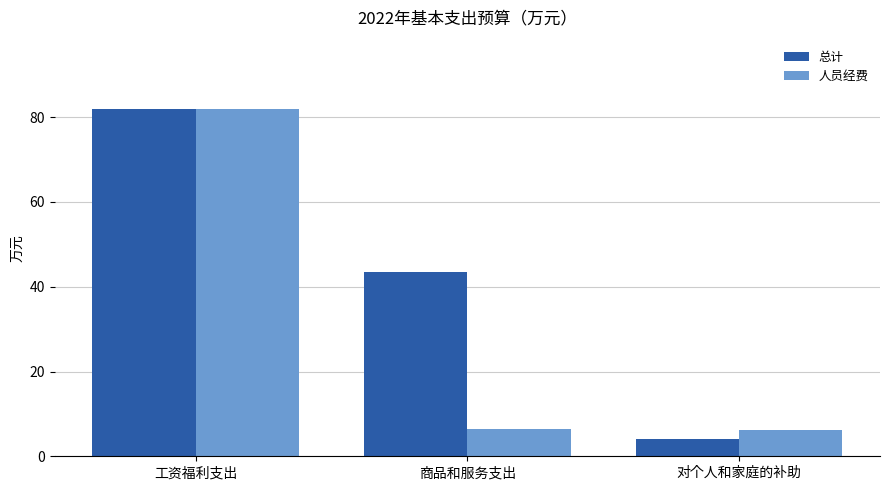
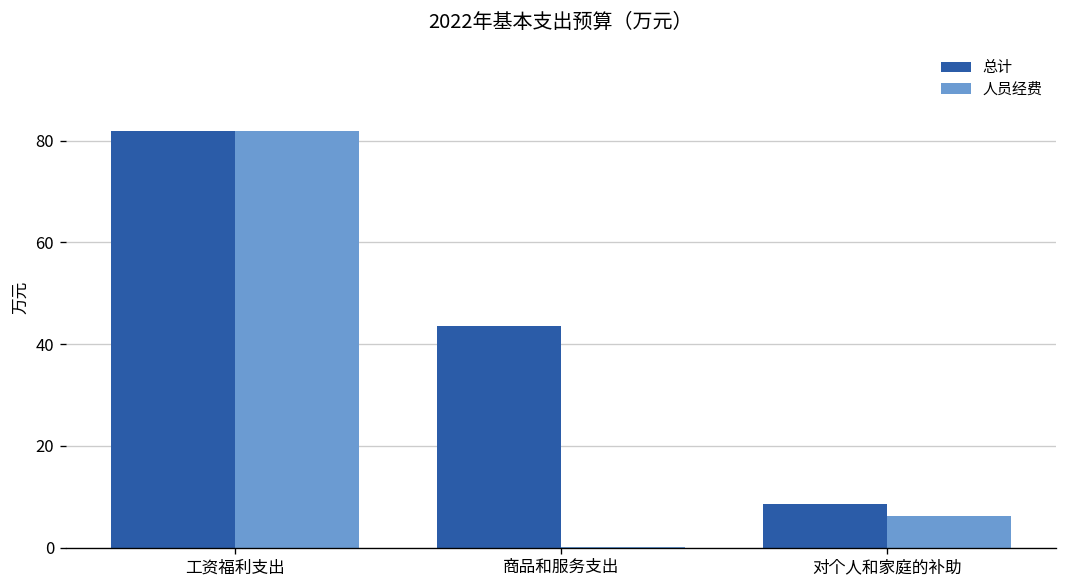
  {
    "总计": {
      "工资福利支出": 82,
      "商品和服务支出": 44,
-     "对个人和家庭的补助": 4
+     "对个人和家庭的补助": 9
    },
    "人员经费": {
      "工资福利支出": 82,
-     "商品和服务支出": 6,
+     "商品和服务支出": 0,
      "对个人和家庭的补助": 6
    }
  }
